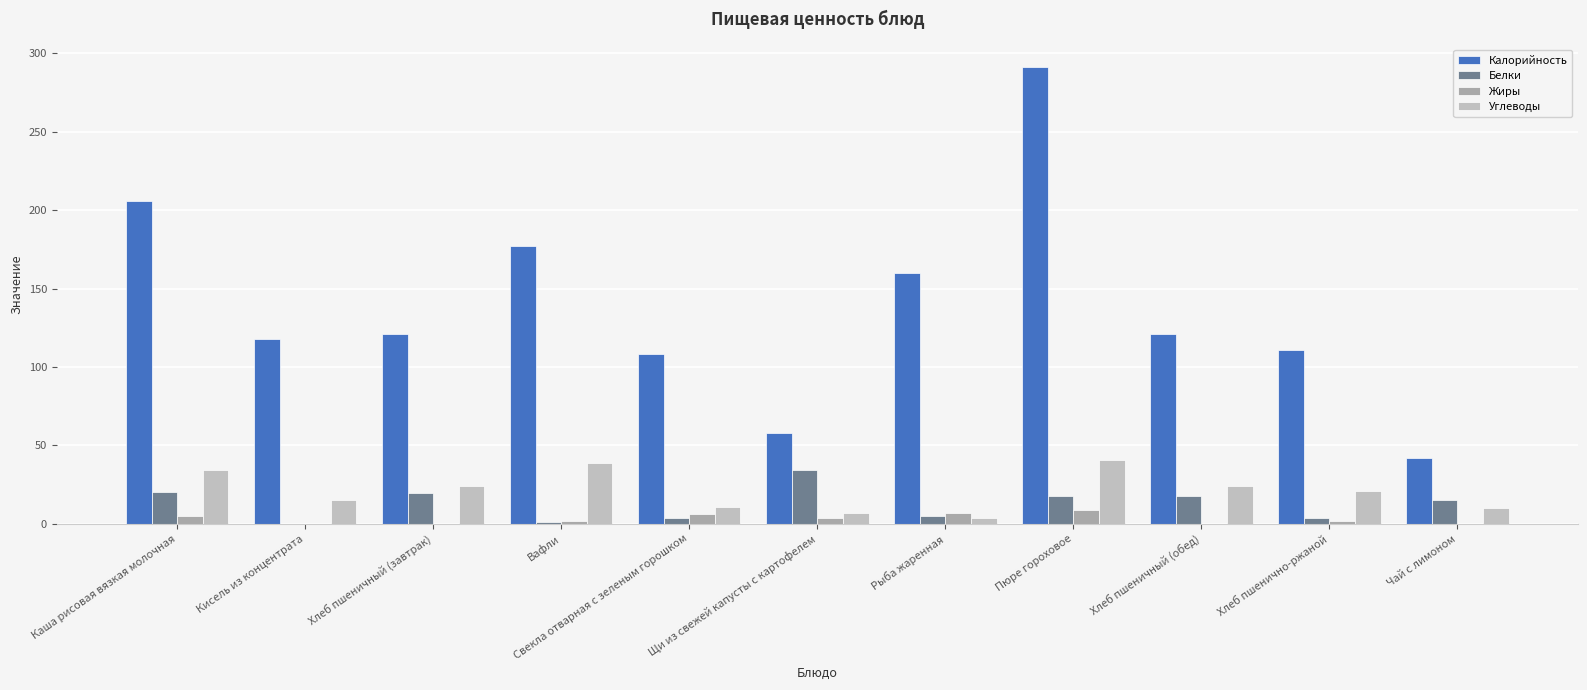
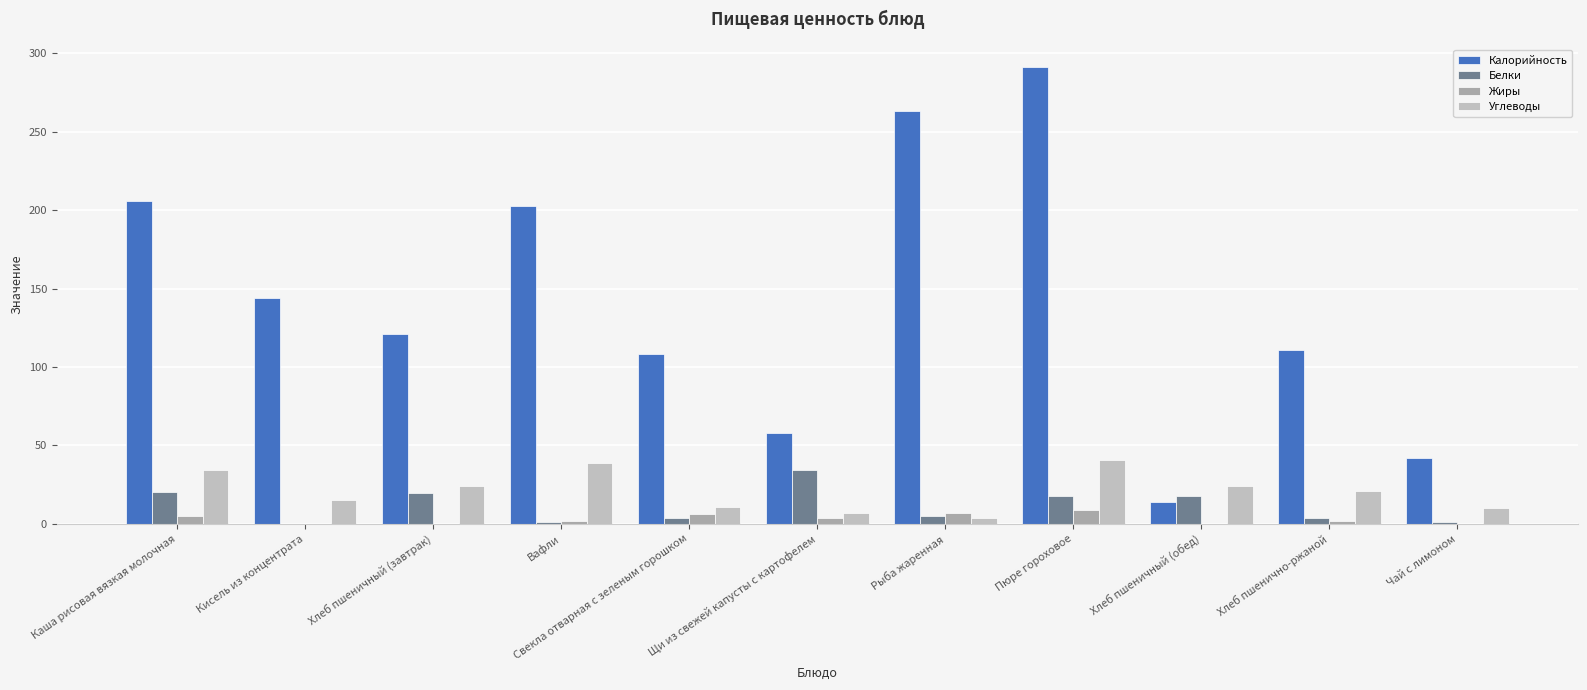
  {
    "Калорийность": {
      "Каша рисовая вязкая молочная": 206,
-     "Кисель из концентрата": 118,
+     "Кисель из концентрата": 144,
      "Хлеб пшеничный (завтрак)": 121,
-     "Вафли": 177,
+     "Вафли": 203,
      "Свекла отварная с зеленым горошком": 109,
      "Щи из свежей капусты с картофелем": 58,
-     "Рыба жаренная": 160,
+     "Рыба жаренная": 263,
      "Пюре гороховое": 291,
-     "Хлеб пшеничный (обед)": 121,
+     "Хлеб пшеничный (обед)": 14,
      "Хлеб пшенично-ржаной": 111,
      "Чай с лимоном": 42
    },
    "Белки": {
      "Каша рисовая вязкая молочная": 20,
      "Кисель из концентрата": 0,
      "Хлеб пшеничный (завтрак)": 20,
      "Свекла отварная с зеленым горошком": 4,
      "Щи из свежей капусты с картофелем": 34,
      "Рыба жаренная": 5,
      "Пюре гороховое": 18,
      "Хлеб пшеничный (обед)": 18,
      "Хлеб пшенично-ржаной": 4,
-     "Чай с лимоном": 15
+     "Чай с лимоном": 1
    }
  }
